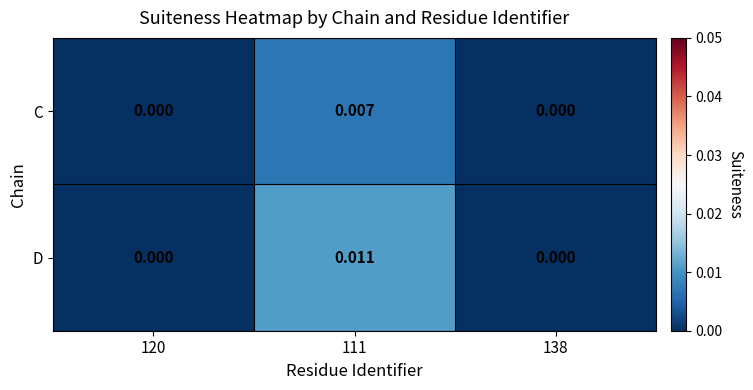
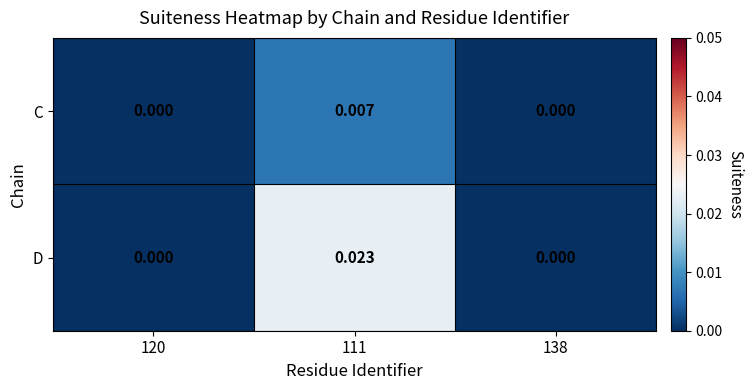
  {
    "C": {
      "120": 0.000,
      "111": 0.007,
      "138": 0.000
    },
    "D": {
      "120": 0.000,
-     "111": 0.011,
+     "111": 0.023,
      "138": 0.000
    }
  }
